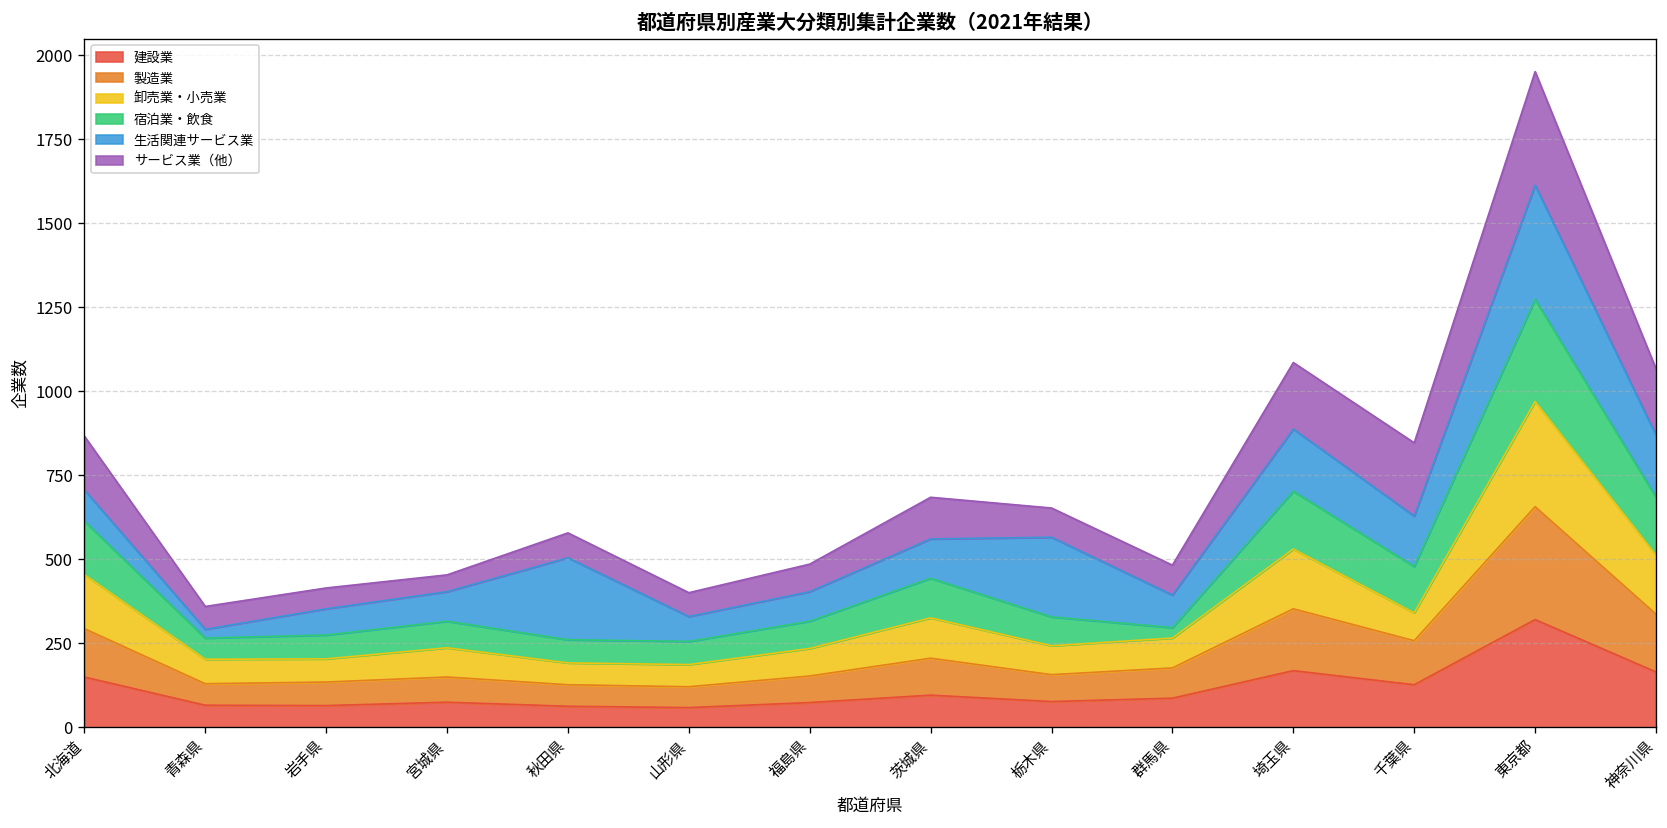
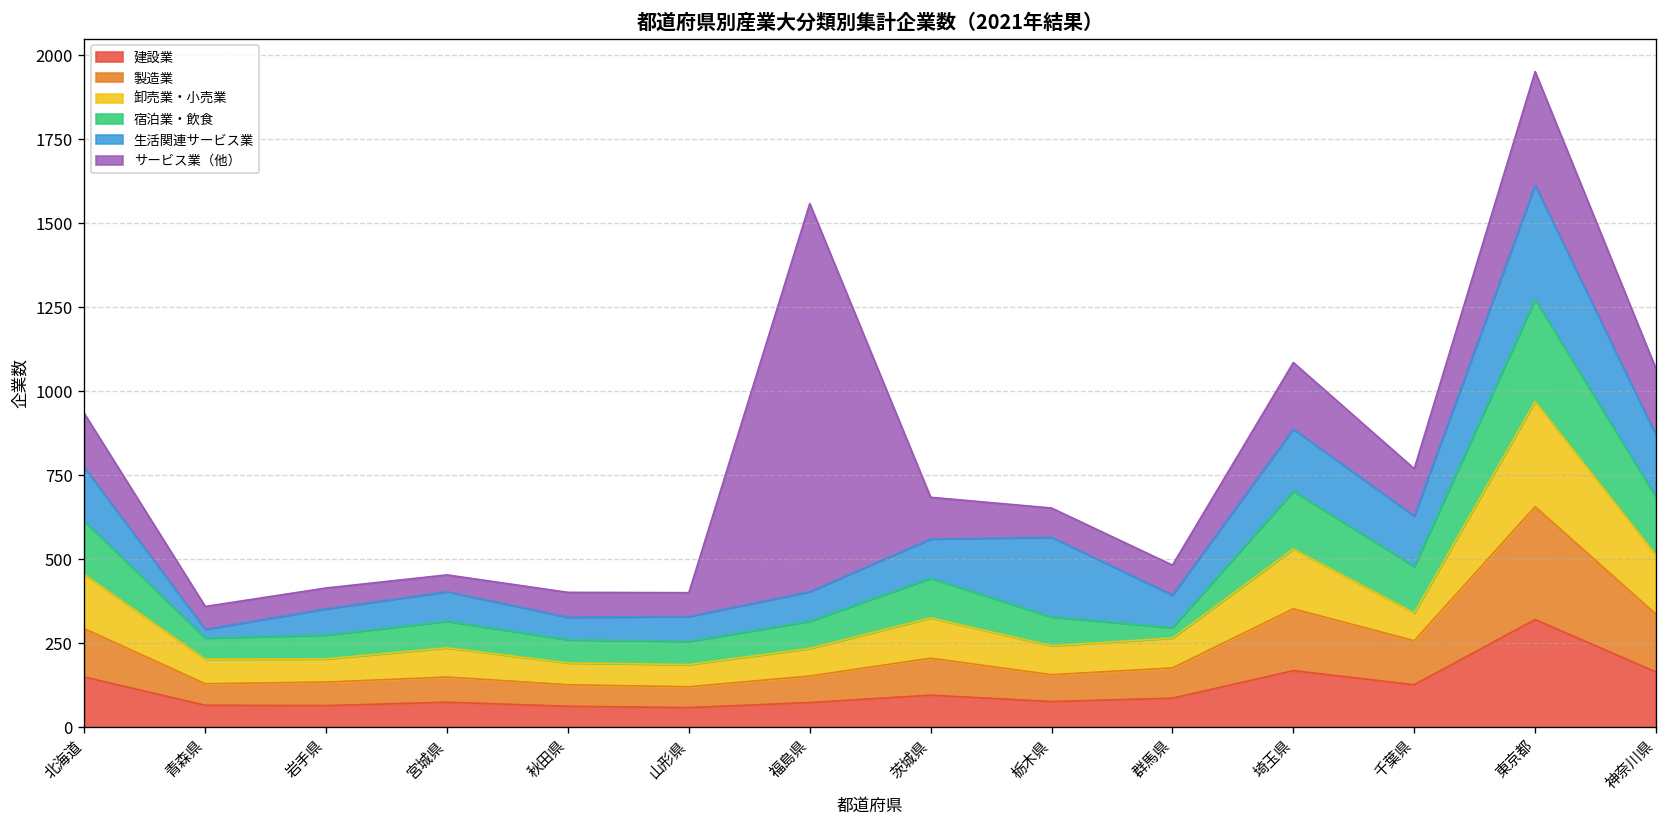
  {
    "卸売業・小売業": {
      "北海道": 160,
      "青森県": 70,
      "岩手県": 70,
      "宮城県": 90,
      "秋田県": 70,
      "山形県": 70,
      "福島県": 80,
      "茨城県": 120,
      "栃木県": 90,
      "群馬県": 90,
      "埼玉県": 180,
      "千葉県": 80,
      "東京都": 310,
      "神奈川県": 180
    },
    "宿泊業・飲食": {
      "北海道": 160,
      "青森県": 60,
      "岩手県": 70,
      "宮城県": 80,
      "秋田県": 70,
      "山形県": 70,
      "福島県": 80,
      "茨城県": 120,
      "栃木県": 90,
      "群馬県": 30,
      "埼玉県": 170,
      "千葉県": 140,
      "東京都": 300,
      "神奈川県": 170
    },
    "生活関連サービス業": {
-     "北海道": 90,
+     "北海道": 160,
      "青森県": 30,
      "岩手県": 80,
      "宮城県": 90,
-     "秋田県": 240,
+     "秋田県": 70,
      "山形県": 70,
      "福島県": 90,
      "茨城県": 120,
      "栃木県": 240,
      "群馬県": 100,
      "埼玉県": 190,
      "千葉県": 150,
      "東京都": 340,
      "神奈川県": 190
    },
    "サービス業（他）": {
      "北海道": 160,
      "青森県": 70,
      "岩手県": 60,
      "宮城県": 50,
      "秋田県": 70,
      "山形県": 70,
-     "福島県": 80,
+     "福島県": 1160,
      "茨城県": 120,
      "栃木県": 90,
      "群馬県": 90,
      "埼玉県": 200,
-     "千葉県": 220,
+     "千葉県": 140,
      "東京都": 340,
      "神奈川県": 200
    }
  }
